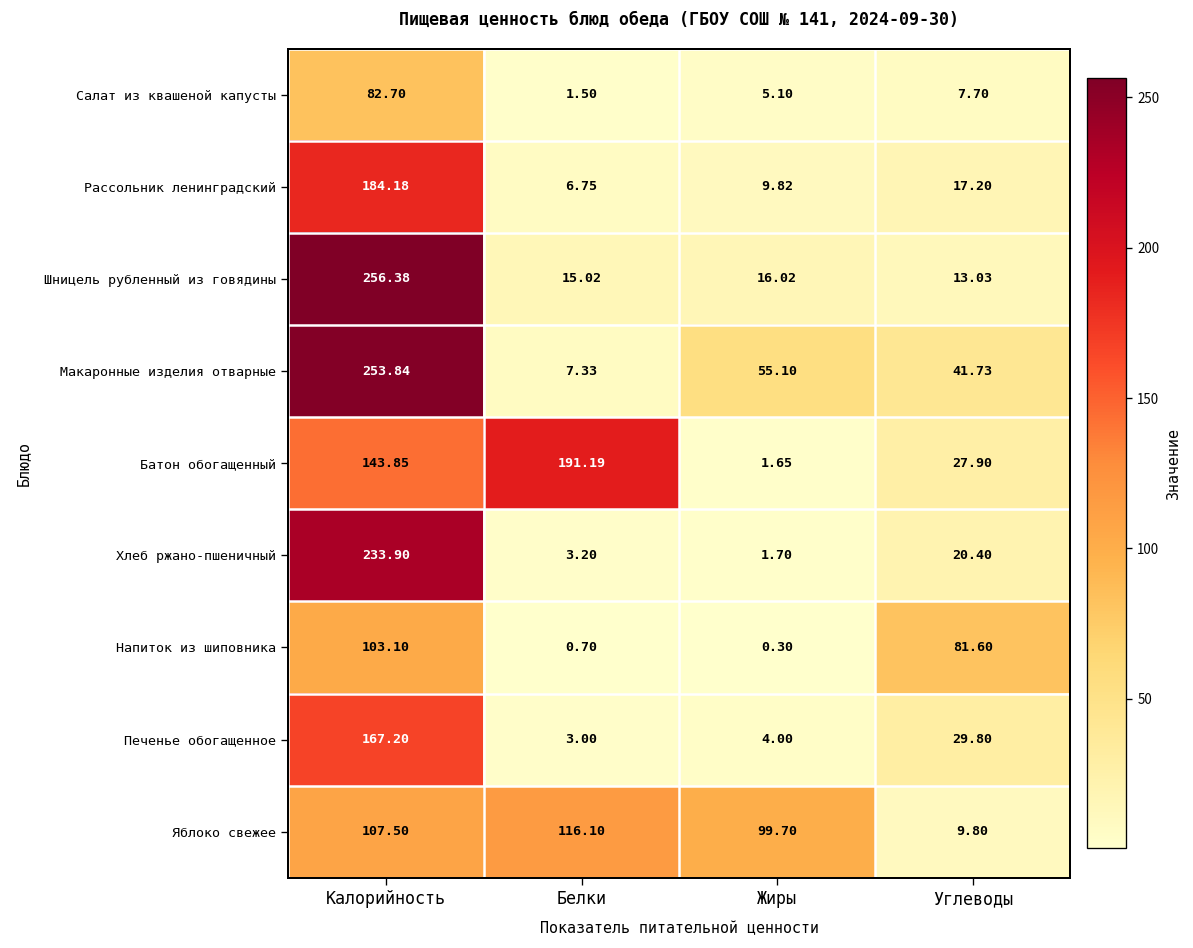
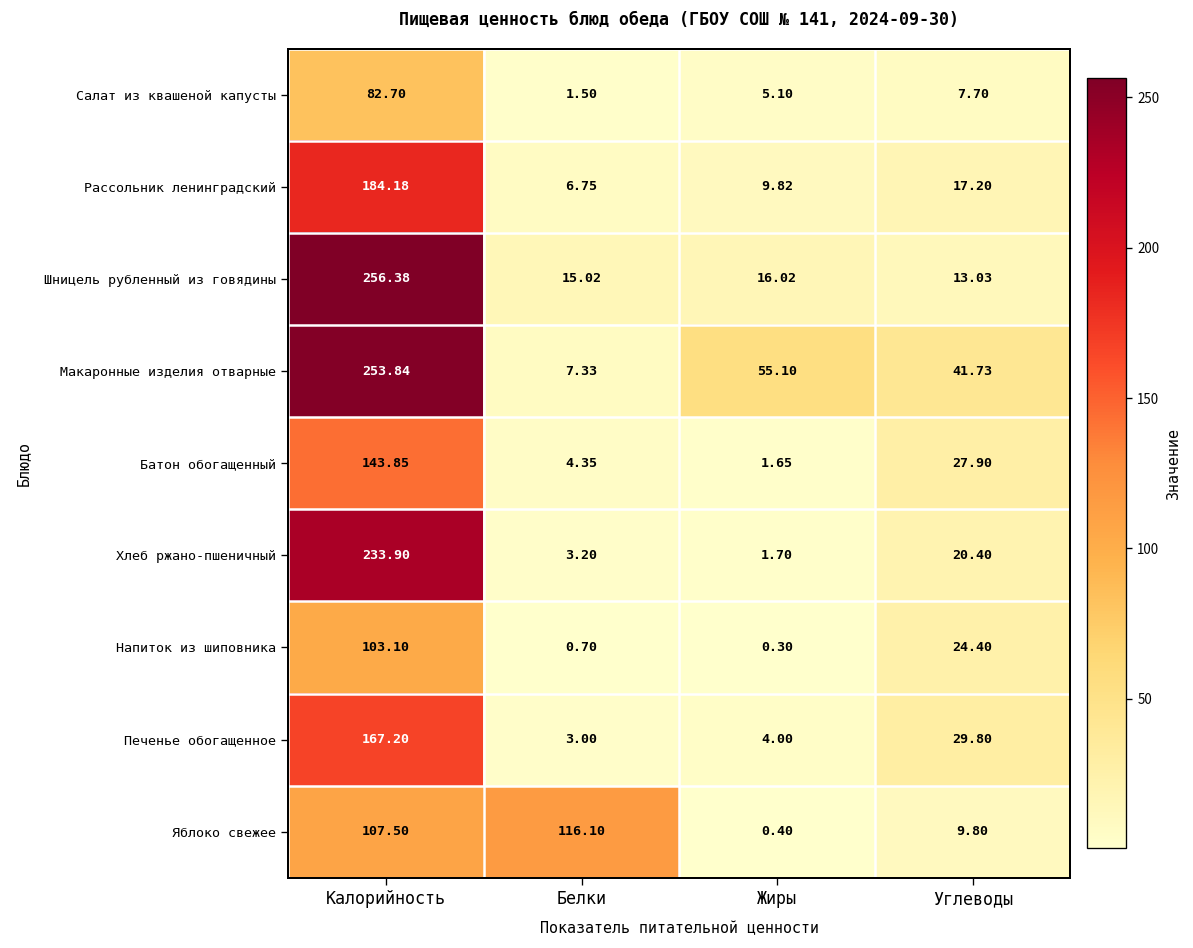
  {
    "Салат из квашеной капусты": {
      "Калорийность": 82.70,
      "Белки": 1.50,
      "Жиры": 5.10,
      "Углеводы": 7.70
    },
    "Рассольник ленинградский": {
      "Калорийность": 184.18,
      "Белки": 6.75,
      "Жиры": 9.82,
      "Углеводы": 17.20
    },
    "Шницель рубленный из говядины": {
      "Калорийность": 256.38,
      "Белки": 15.02,
      "Жиры": 16.02,
      "Углеводы": 13.03
    },
    "Макаронные изделия отварные": {
      "Калорийность": 253.84,
      "Белки": 7.33,
      "Жиры": 55.10,
      "Углеводы": 41.73
    },
    "Батон обогащенный": {
      "Калорийность": 143.85,
-     "Белки": 191.19,
+     "Белки": 4.35,
      "Жиры": 1.65,
      "Углеводы": 27.90
    },
    "Хлеб ржано-пшеничный": {
      "Калорийность": 233.90,
      "Белки": 3.20,
      "Жиры": 1.70,
      "Углеводы": 20.40
    },
    "Напиток из шиповника": {
      "Калорийность": 103.10,
      "Белки": 0.70,
      "Жиры": 0.30,
-     "Углеводы": 81.60
+     "Углеводы": 24.40
    },
    "Печенье обогащенное": {
      "Калорийность": 167.20,
      "Белки": 3.00,
      "Жиры": 4.00,
      "Углеводы": 29.80
    },
    "Яблоко свежее": {
      "Калорийность": 107.50,
      "Белки": 116.10,
-     "Жиры": 99.70,
+     "Жиры": 0.40,
      "Углеводы": 9.80
    }
  }
